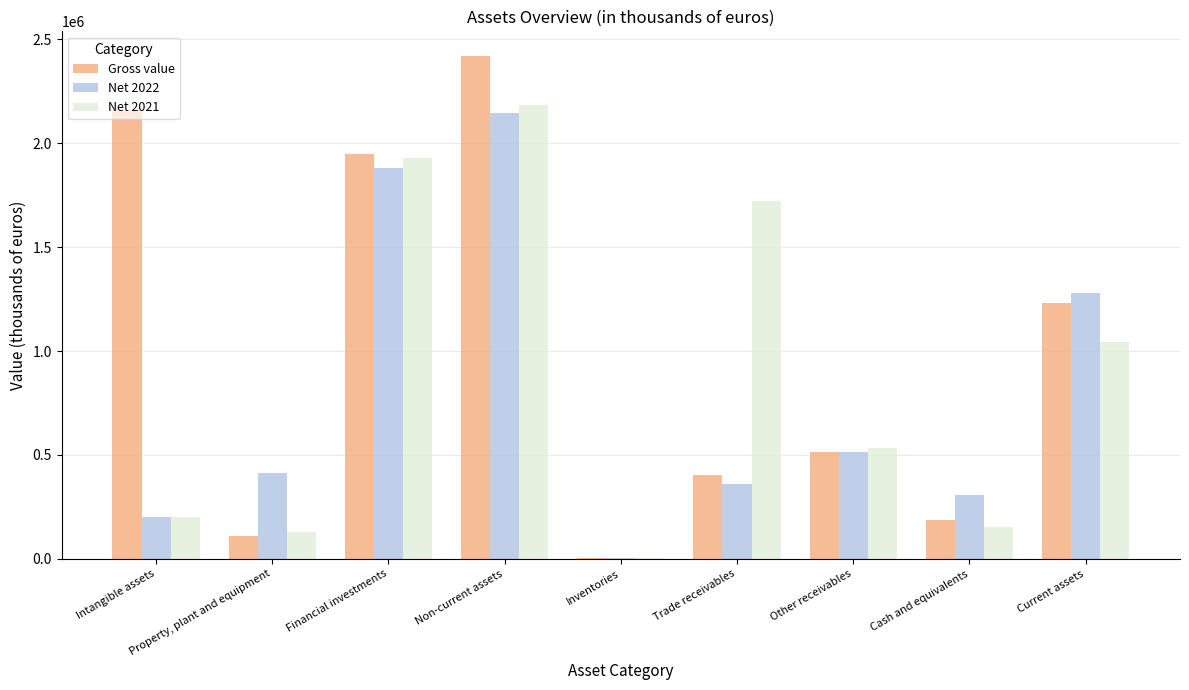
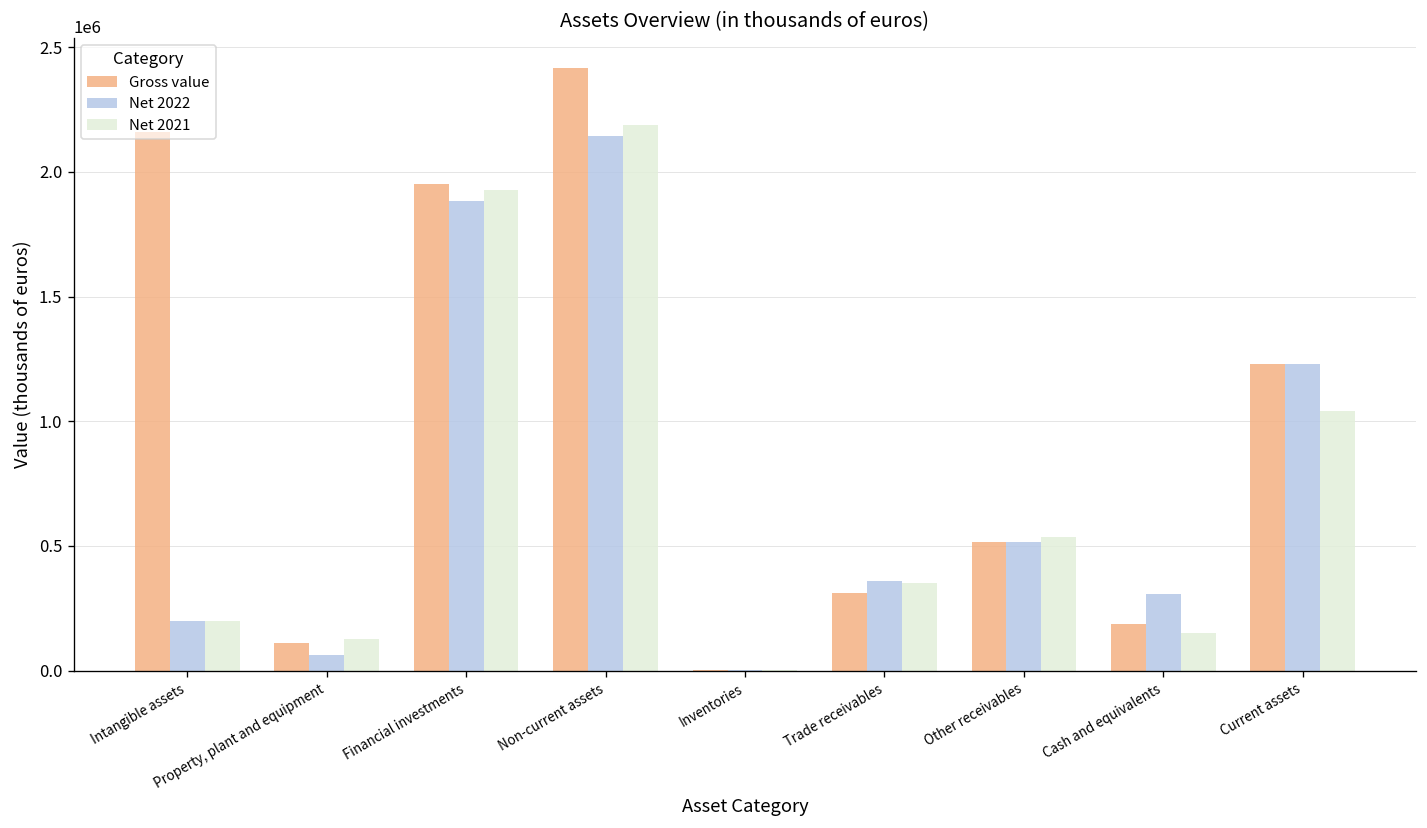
  {
    "Gross value": {
      "Property, plant and equipment": 110000,
      "Financial investments": 1950000,
      "Non-current assets": 2420000,
-     "Trade receivables": 400000,
+     "Trade receivables": 310000,
      "Other receivables": 520000,
      "Cash and equivalents": 190000,
      "Current assets": 1230000
    },
    "Net 2022": {
      "Intangible assets": 200000,
-     "Property, plant and equipment": 410000,
+     "Property, plant and equipment": 60000,
      "Financial investments": 1880000,
      "Non-current assets": 2150000,
      "Trade receivables": 360000,
      "Other receivables": 520000,
      "Cash and equivalents": 310000,
-     "Current assets": 1280000
+     "Current assets": 1230000
    },
    "Net 2021": {
      "Intangible assets": 200000,
      "Property, plant and equipment": 130000,
      "Financial investments": 1930000,
      "Non-current assets": 2190000,
-     "Trade receivables": 1720000,
+     "Trade receivables": 350000,
      "Other receivables": 540000,
      "Cash and equivalents": 150000,
      "Current assets": 1040000
    }
  }
